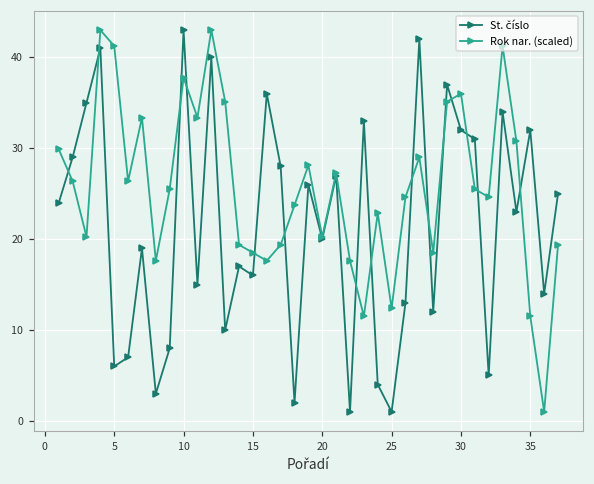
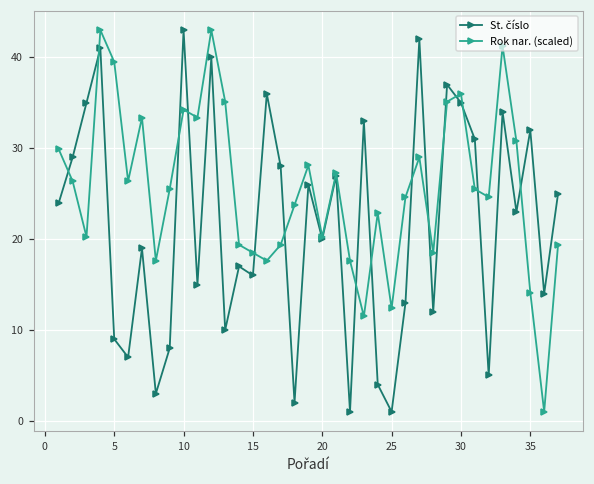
  {
    "St. číslo": {
-     "5": 6,
+     "5": 9,
      "10": 43,
      "15": 16,
      "25": 1,
-     "30": 32,
+     "30": 35,
      "35": 32
    },
    "Rok nar. (scaled)": {
-     "5": 41,
-     "10": 38,
+     "5": 40,
+     "10": 34,
      "15": 19,
      "25": 12,
      "30": 36,
-     "35": 12
+     "35": 14
    }
  }
